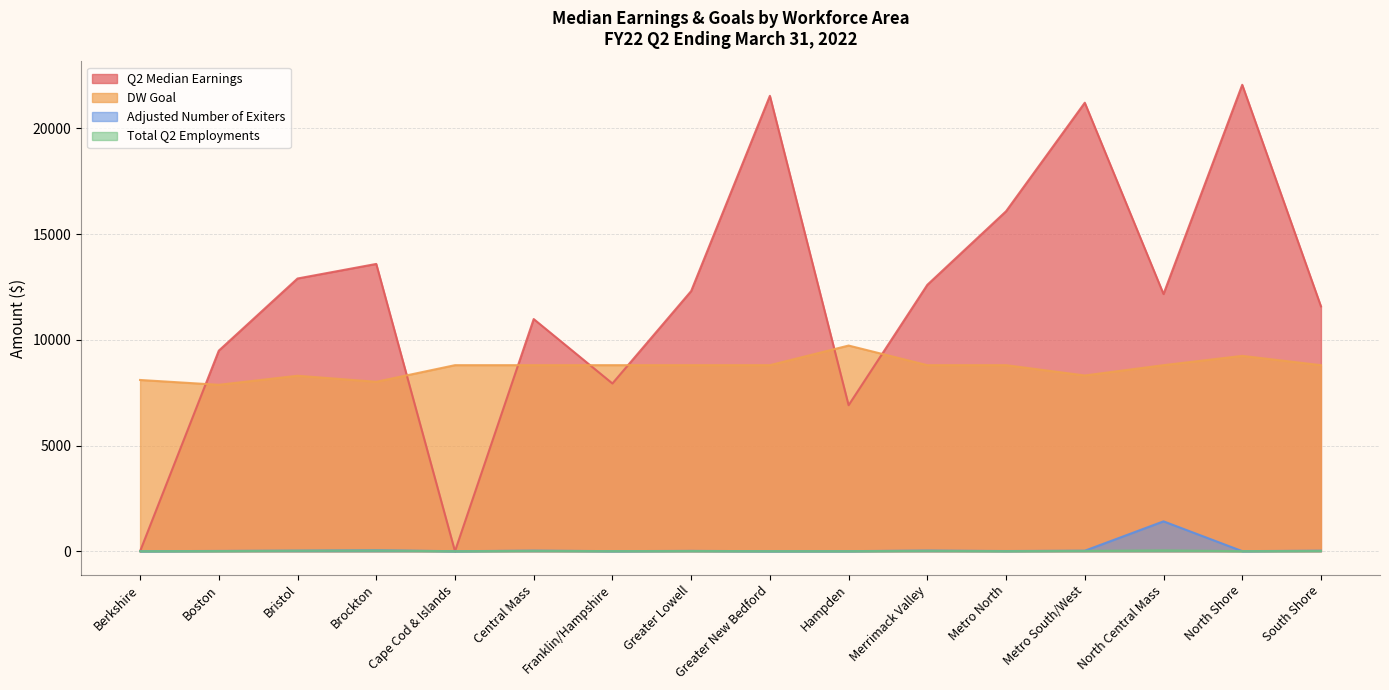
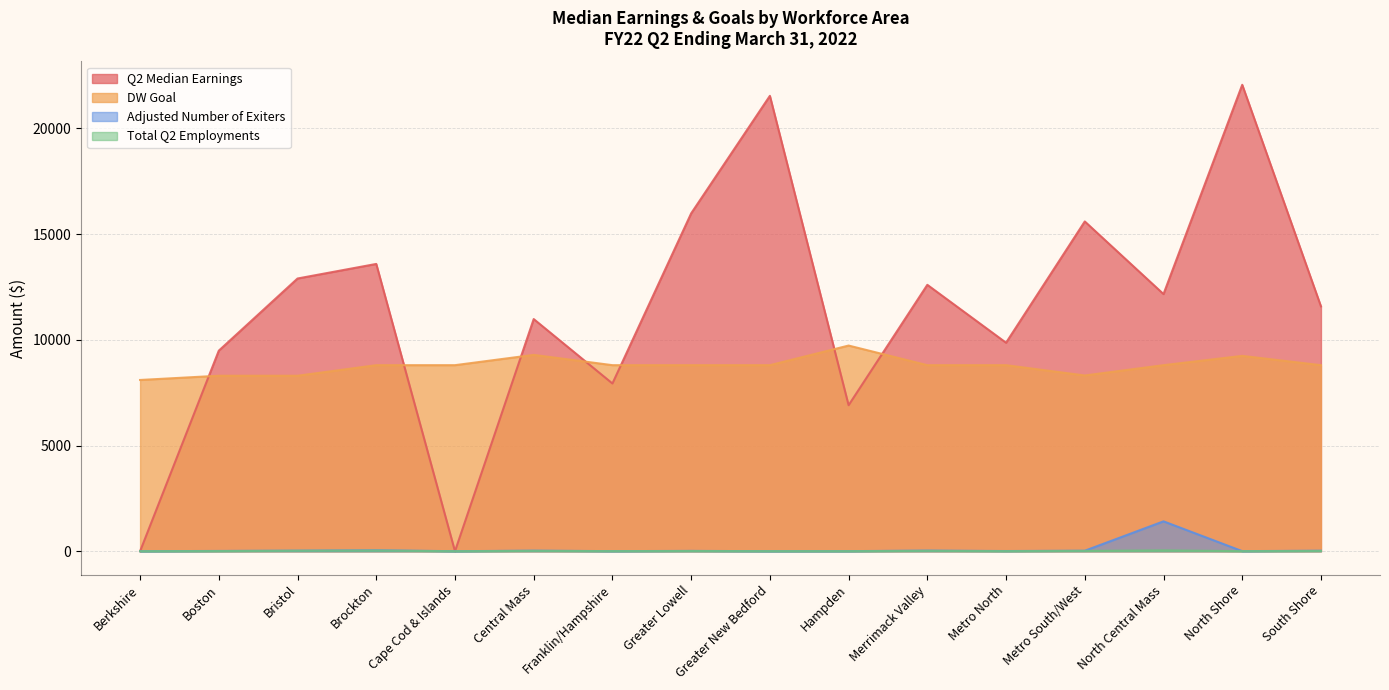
  {
    "Q2 Median Earnings": {
      "Boston": 9500,
      "Bristol": 12900,
      "Brockton": 13600,
      "Central Mass": 11000,
      "Franklin/Hampshire": 7900,
-     "Greater Lowell": 12300,
+     "Greater Lowell": 16000,
      "Greater New Bedford": 21500,
      "Hampden": 6900,
      "Merrimack Valley": 12600,
-     "Metro North": 16100,
-     "Metro South/West": 21200,
+     "Metro North": 9900,
+     "Metro South/West": 15600,
      "North Central Mass": 12200,
      "North Shore": 22100,
      "South Shore": 11600
    },
    "DW Goal": {
      "Berkshire": 8100,
-     "Boston": 7900,
+     "Boston": 8300,
      "Bristol": 8300,
-     "Brockton": 8000,
+     "Brockton": 8800,
      "Cape Cod & Islands": 8800,
-     "Central Mass": 8800,
+     "Central Mass": 9300,
      "Franklin/Hampshire": 8800,
      "Greater Lowell": 8800,
      "Greater New Bedford": 8800,
      "Hampden": 9700,
      "Merrimack Valley": 8800,
      "Metro North": 8800,
      "Metro South/West": 8300,
      "North Central Mass": 8800,
      "North Shore": 9200,
      "South Shore": 8800
    },
    "Adjusted Number of Exiters": {
      "North Central Mass": 1400
    },
    "Total Q2 Employments": {
      "North Central Mass": 0
    }
  }
